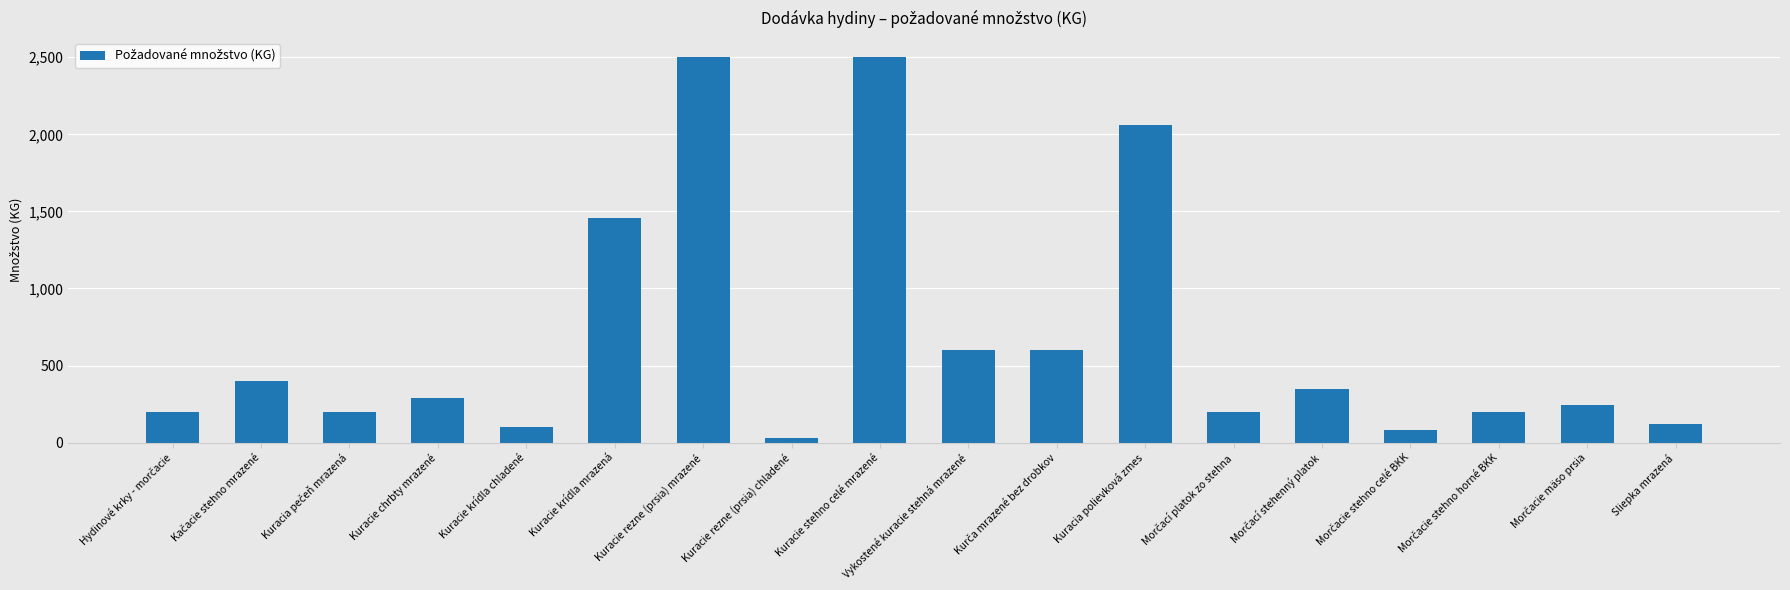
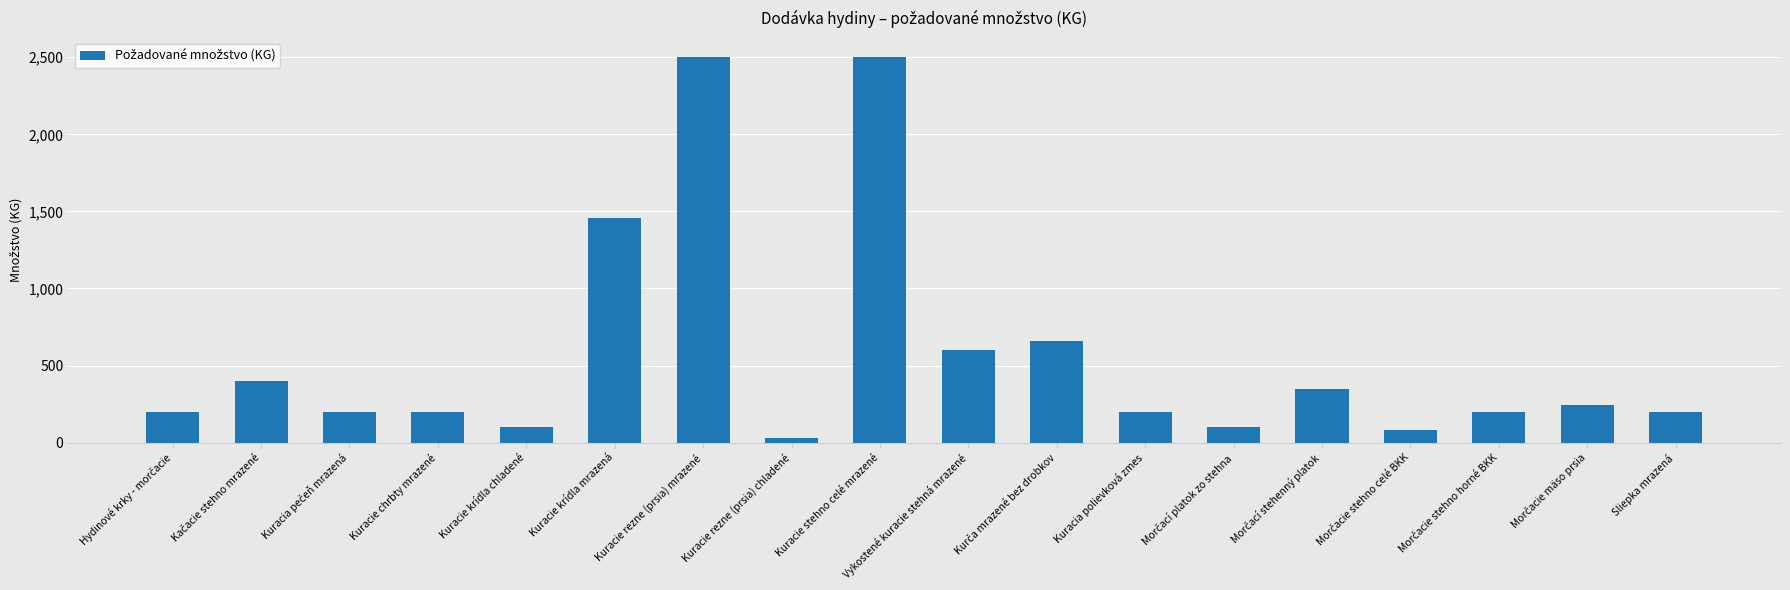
  {
    "Hydinové krky - morčacie": "200",
    "Kačacie stehno mrazené": "400",
    "Kuracia pečeň mrazená": "200",
-   "Kuracie chrbty mrazené": "290",
+   "Kuracie chrbty mrazené": "200",
    "Kuracie krídla chladené": "100",
    "Kuracie krídla mrazená": "1,460",
    "Kuracie rezne (prsia) mrazené": "2,500",
    "Kuracie rezne (prsia) chladené": "30",
    "Kuracie stehno celé mrazené": "2,500",
    "Vykostené kuracie stehná mrazené": "600",
-   "Kurča mrazené bez drobkov": "600",
-   "Kuracia polievková zmes": "2,060",
-   "Morčací platok zo stehna": "200",
+   "Kurča mrazené bez drobkov": "660",
+   "Kuracia polievková zmes": "200",
+   "Morčací platok zo stehna": "100",
    "Morčací stehenný platok": "350",
    "Morčacie stehno celé BKK": "80",
    "Morčacie stehno horné BKK": "200",
    "Morčacie mäso prsia": "240",
-   "Sliepka mrazená": "120"
+   "Sliepka mrazená": "200"
  }
